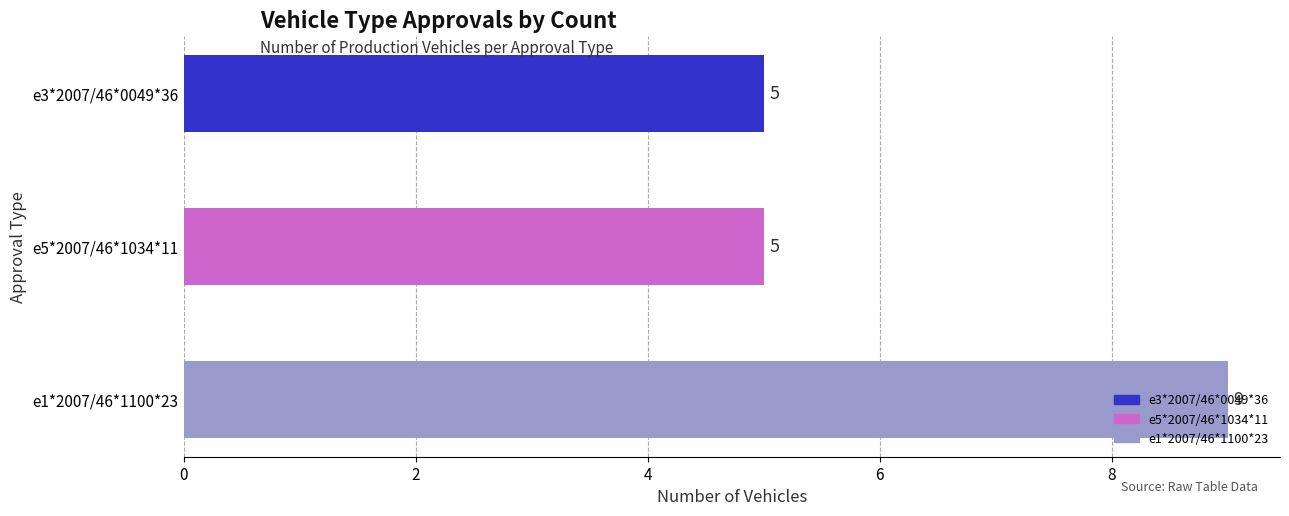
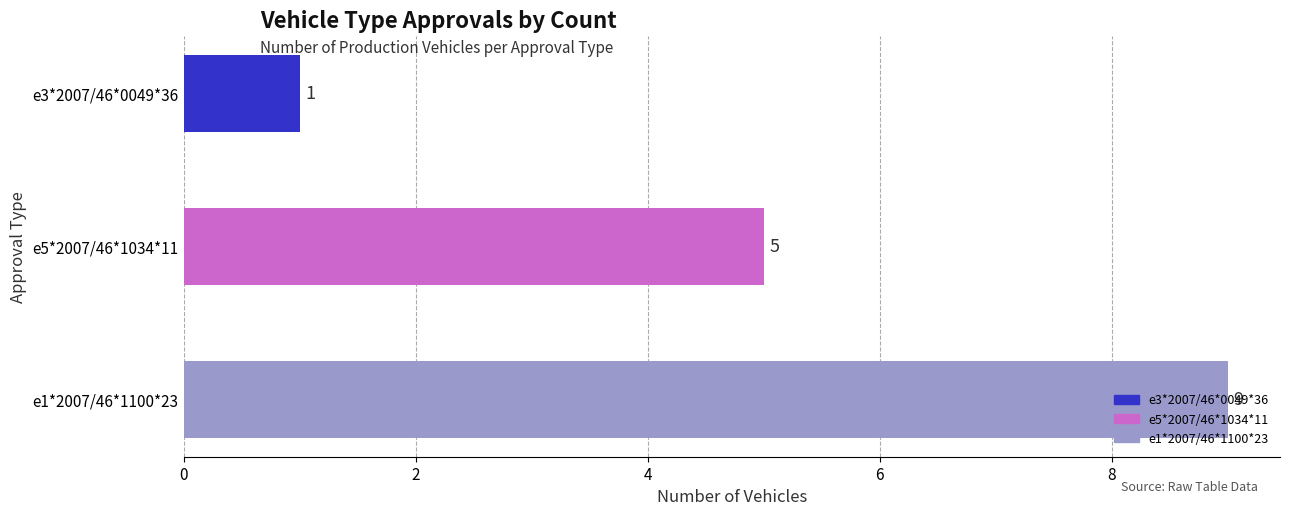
  {
-   "e3*2007/46*0049*36": 5,
+   "e3*2007/46*0049*36": 1,
    "e5*2007/46*1034*11": 5,
    "e1*2007/46*1100*23": 9
  }
